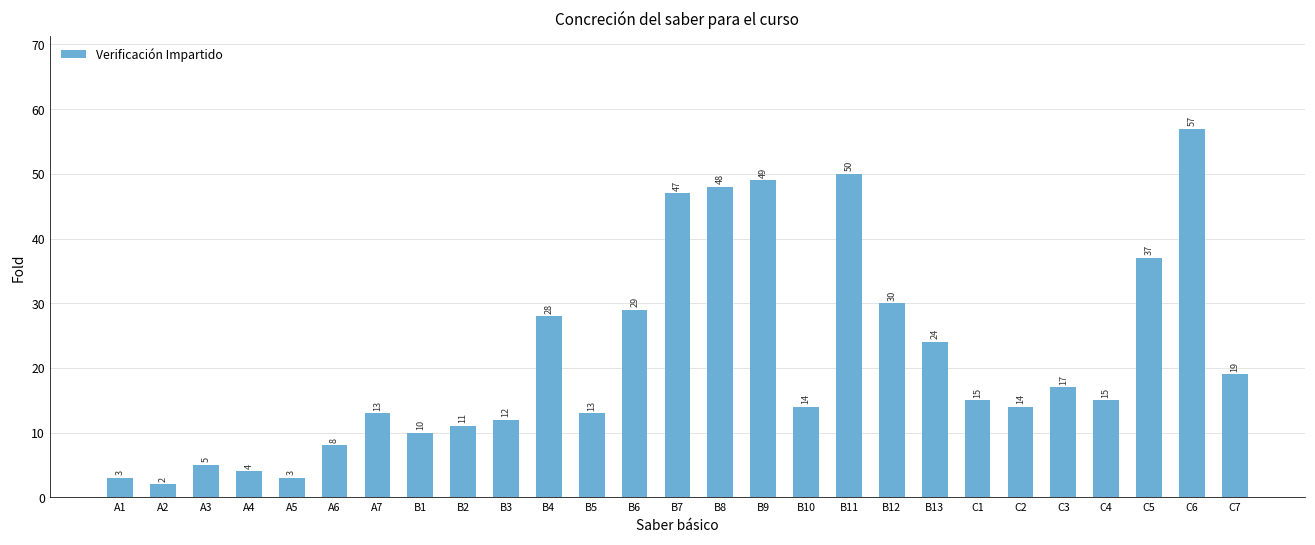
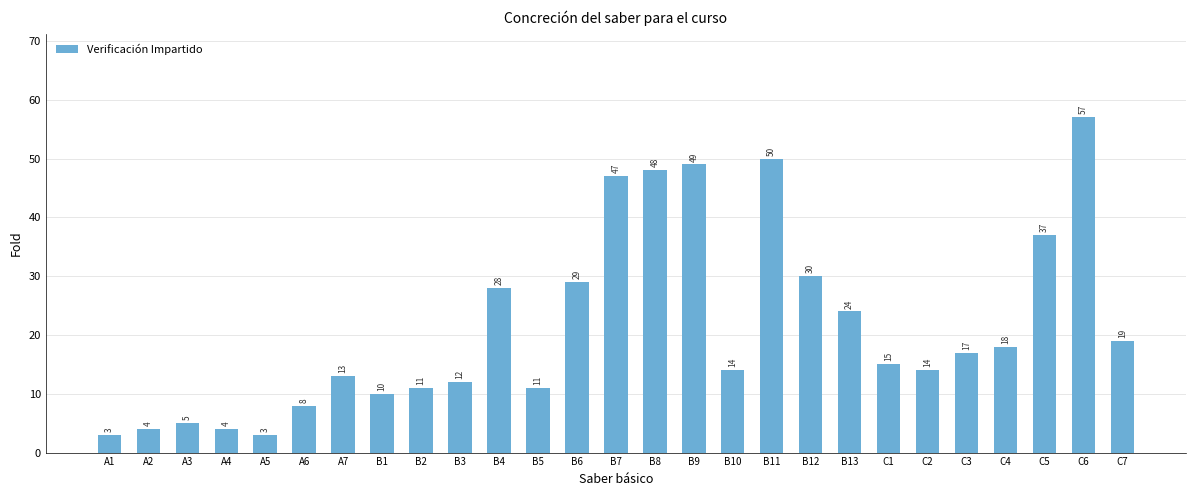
  {
    "A1": 3,
-   "A2": 2,
+   "A2": 4,
    "A3": 5,
    "A4": 4,
    "A5": 3,
    "A6": 8,
    "A7": 13,
    "B1": 10,
    "B2": 11,
    "B3": 12,
    "B4": 28,
-   "B5": 13,
+   "B5": 11,
    "B6": 29,
    "B7": 47,
    "B8": 48,
    "B9": 49,
    "B10": 14,
    "B11": 50,
    "B12": 30,
    "B13": 24,
    "C1": 15,
    "C2": 14,
    "C3": 17,
-   "C4": 15,
+   "C4": 18,
    "C5": 37,
    "C6": 57,
    "C7": 19
  }
